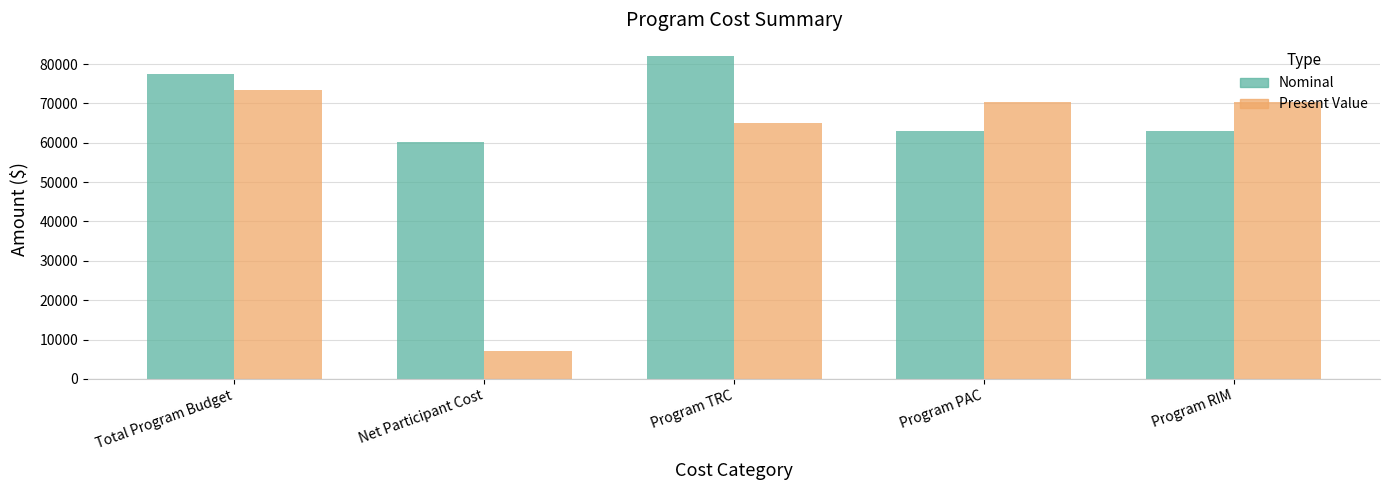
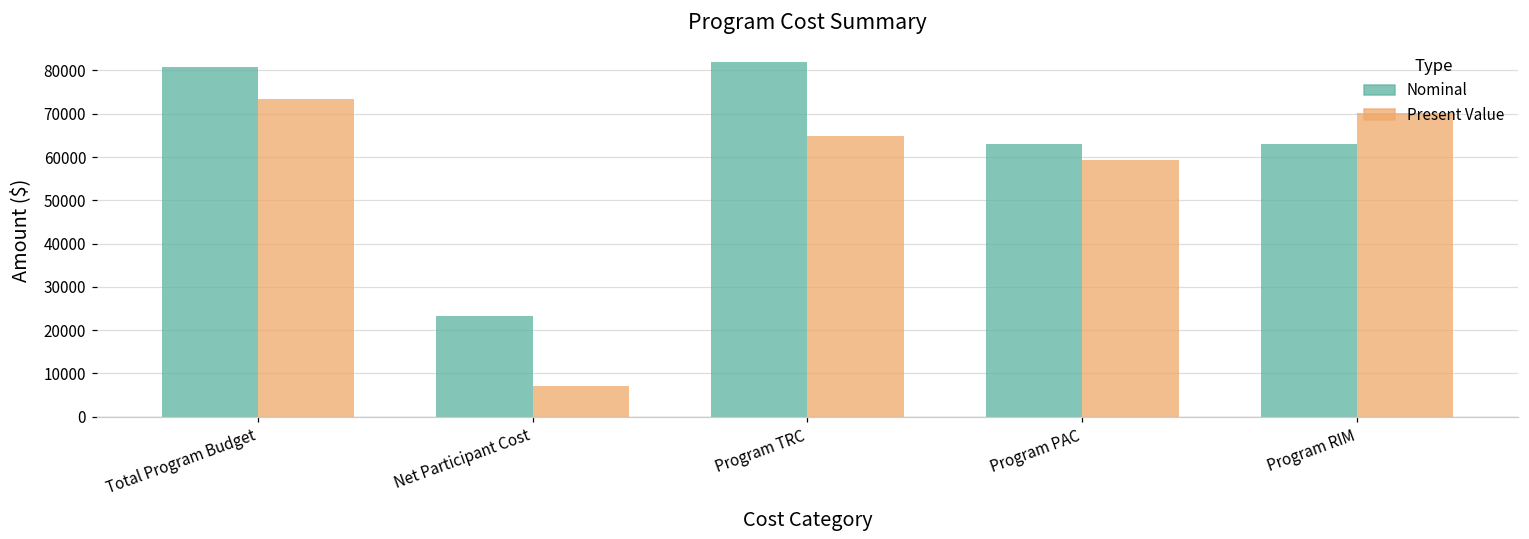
  {
    "Nominal": {
-     "Total Program Budget": 77000,
-     "Net Participant Cost": 60000,
+     "Total Program Budget": 81000,
+     "Net Participant Cost": 23000,
      "Program TRC": 82000,
      "Program PAC": 63000,
      "Program RIM": 63000
    },
    "Present Value": {
      "Total Program Budget": 73000,
      "Net Participant Cost": 7000,
      "Program TRC": 65000,
-     "Program PAC": 70000,
+     "Program PAC": 59000,
      "Program RIM": 70000
    }
  }
